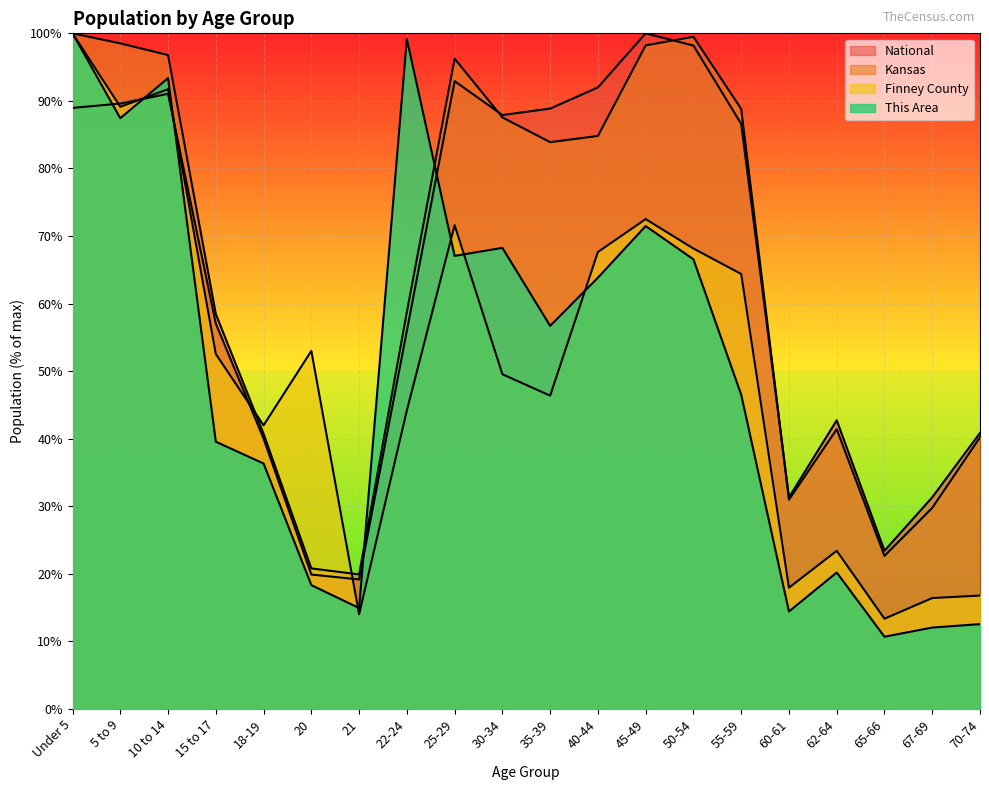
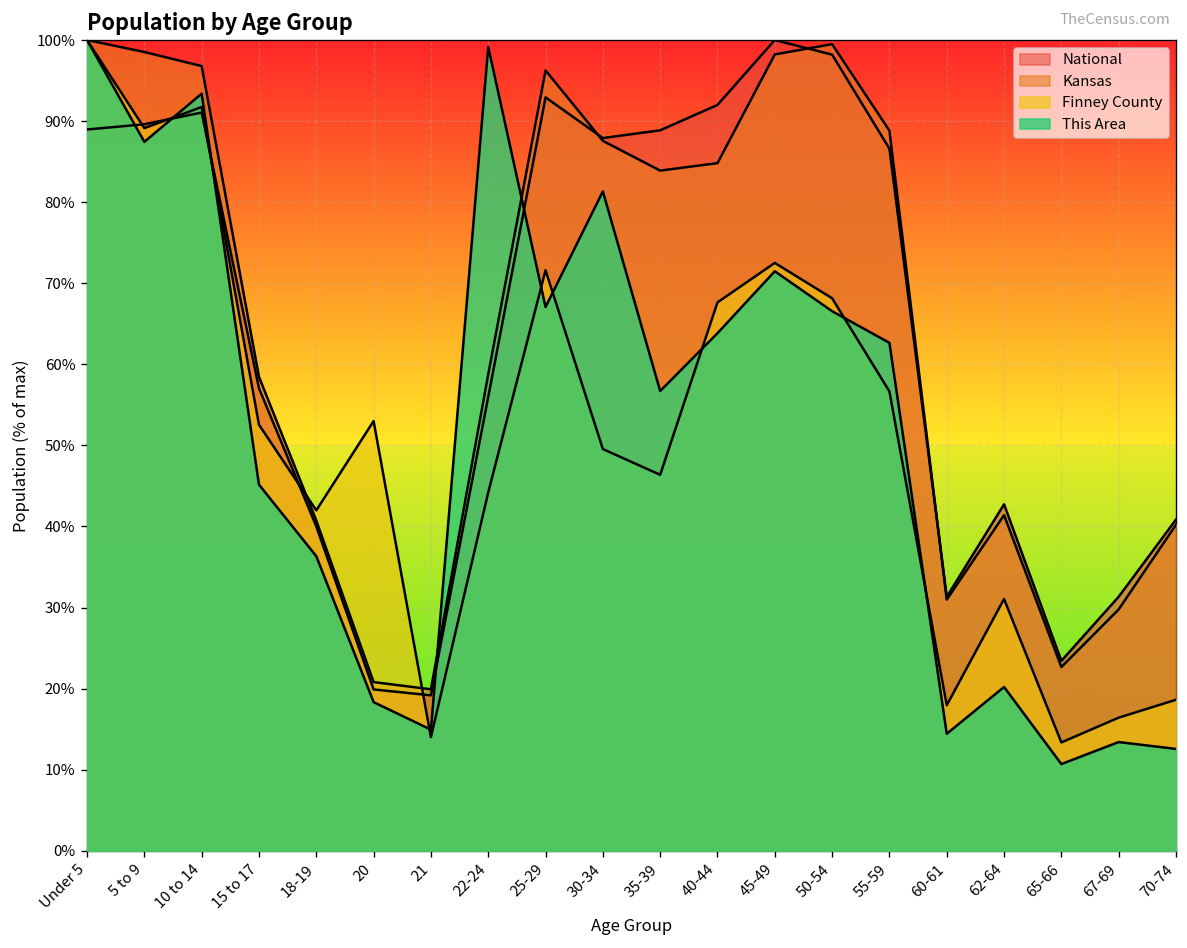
  {
    "Finney County": {
      "5 to 9": "89%",
      "10 to 14": "92%",
      "15 to 17": "53%",
      "18-19": "42%",
      "20": "53%",
      "21": "14%",
      "22-24": "44%",
      "25-29": "72%",
      "30-34": "50%",
      "35-39": "46%",
      "40-44": "68%",
      "45-49": "73%",
      "50-54": "68%",
-     "55-59": "64%",
+     "55-59": "57%",
      "60-61": "18%",
-     "62-64": "23%",
+     "62-64": "31%",
      "65-66": "13%",
      "67-69": "16%",
-     "70-74": "17%"
+     "70-74": "19%"
    },
    "This Area": {
      "5 to 9": "87%",
      "10 to 14": "93%",
-     "15 to 17": "40%",
+     "15 to 17": "45%",
      "18-19": "36%",
      "20": "18%",
      "21": "15%",
      "22-24": "99%",
      "25-29": "67%",
-     "30-34": "68%",
+     "30-34": "81%",
      "35-39": "57%",
      "40-44": "64%",
      "45-49": "71%",
      "50-54": "67%",
-     "55-59": "47%",
+     "55-59": "63%",
      "60-61": "14%",
      "62-64": "20%",
      "65-66": "11%",
-     "67-69": "12%",
+     "67-69": "13%",
      "70-74": "13%"
    }
  }
